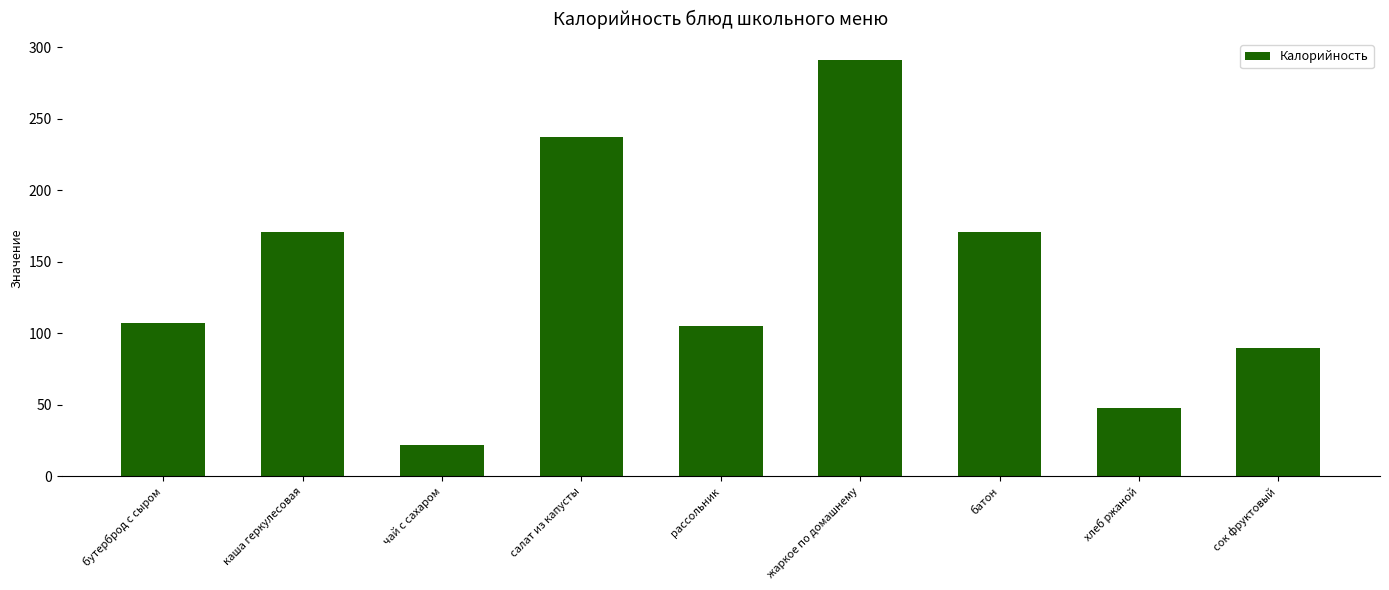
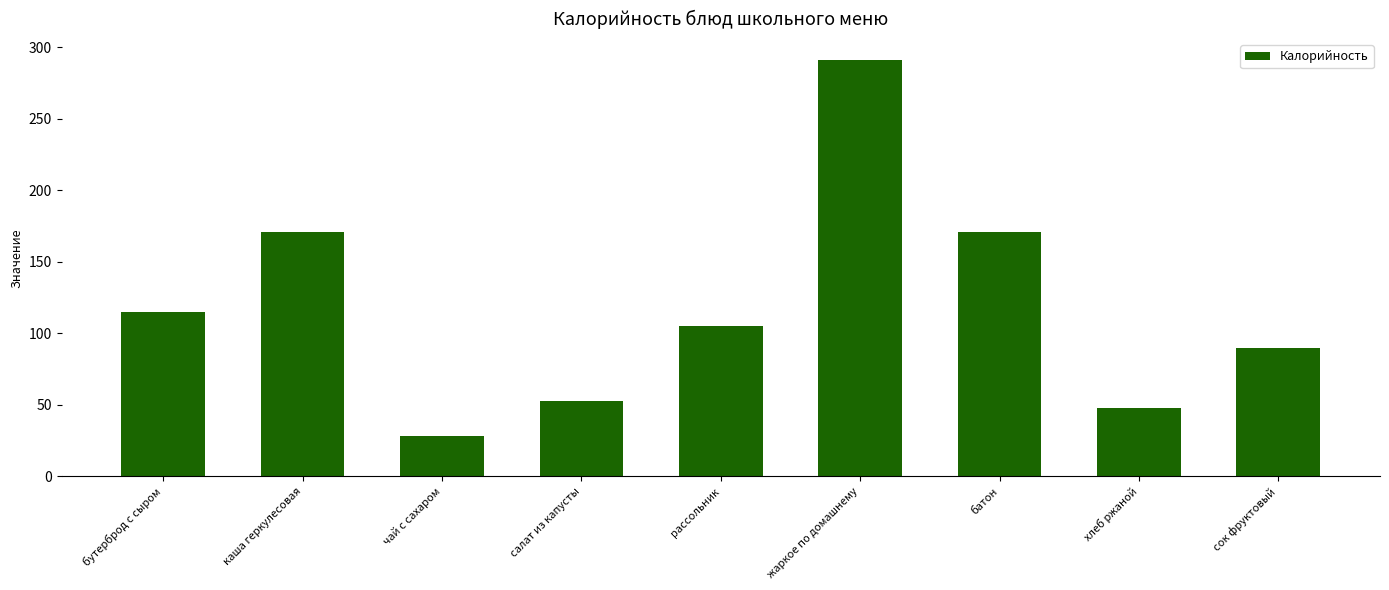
  {
-   "бутерброд с сыром": 107,
+   "бутерброд с сыром": 115,
    "каша геркулесовая": 171,
-   "чай с сахаром": 22,
-   "салат из капусты": 237,
+   "чай с сахаром": 28,
+   "салат из капусты": 53,
    "рассольник": 105,
    "жаркое по домашнему": 291,
    "батон": 171,
    "хлеб ржаной": 48,
    "сок фруктовый": 90
  }
